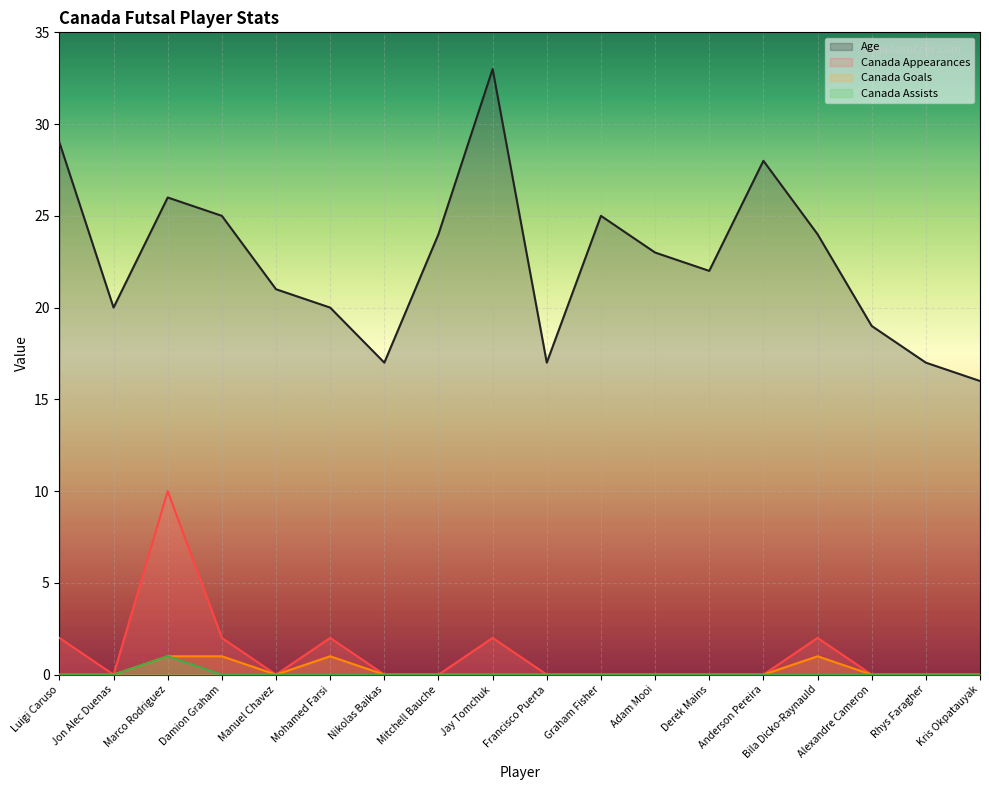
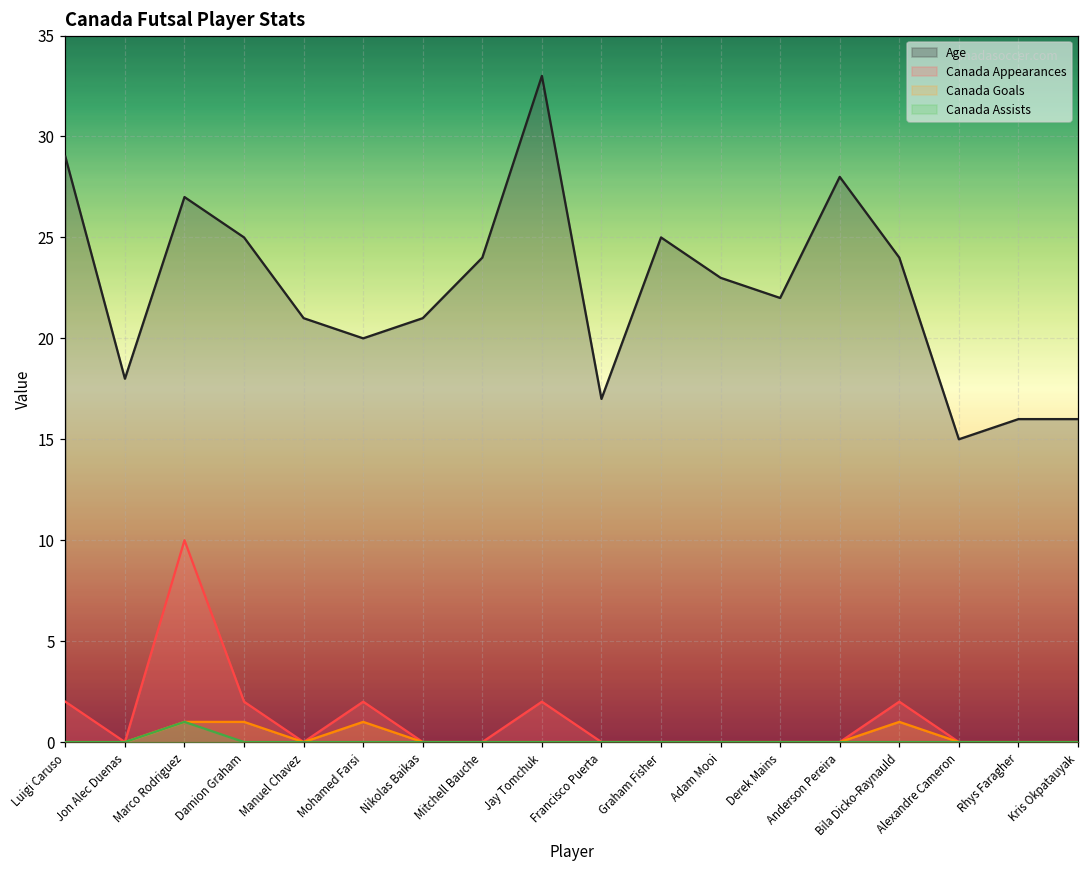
  {
    "Age": {
      "Luigi Caruso": 29,
-     "Jon Alec Duenas": 20,
-     "Marco Rodriguez": 26,
+     "Jon Alec Duenas": 18,
+     "Marco Rodriguez": 27,
      "Damion Graham": 25,
      "Manuel Chavez": 21,
      "Mohamed Farsi": 20,
-     "Nikolas Baikas": 17,
+     "Nikolas Baikas": 21,
      "Mitchell Bauche": 24,
      "Jay Tomchuk": 33,
      "Francisco Puerta": 17,
      "Graham Fisher": 25,
      "Adam Mooi": 23,
      "Derek Mains": 22,
      "Anderson Pereira": 28,
      "Bila Dicko-Raynauld": 24,
-     "Alexandre Cameron": 19,
-     "Rhys Faragher": 17,
+     "Alexandre Cameron": 15,
+     "Rhys Faragher": 16,
      "Kris Okpatauyak": 16
    },
    "Canada Assists": {
      "Damion Graham": 0,
      "Mohamed Farsi": 0,
      "Bila Dicko-Raynauld": 0
    }
  }
